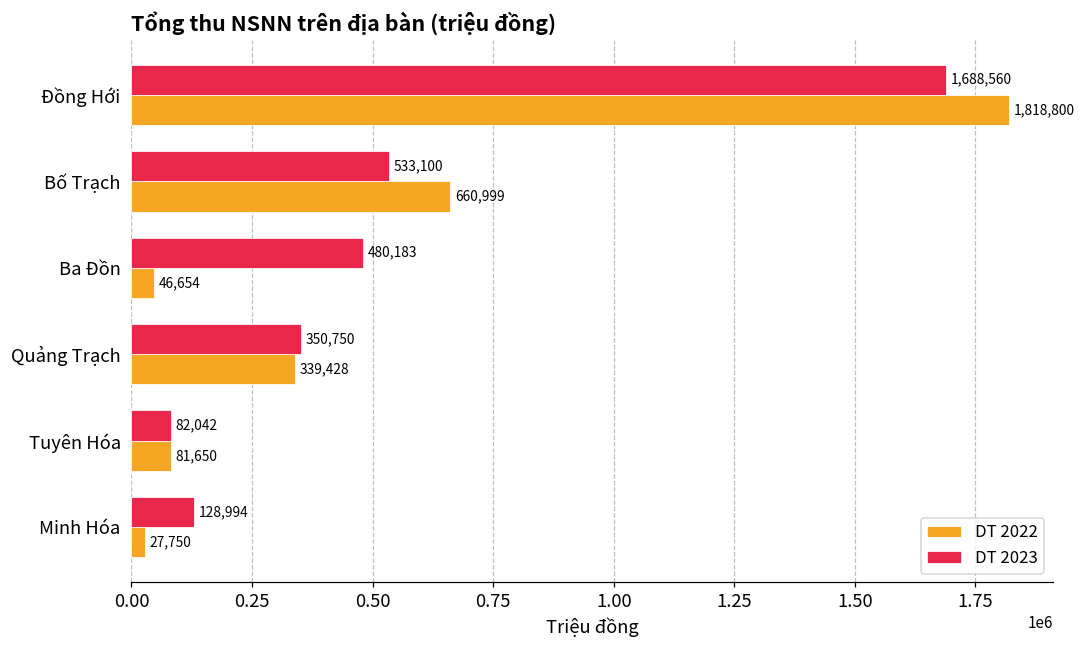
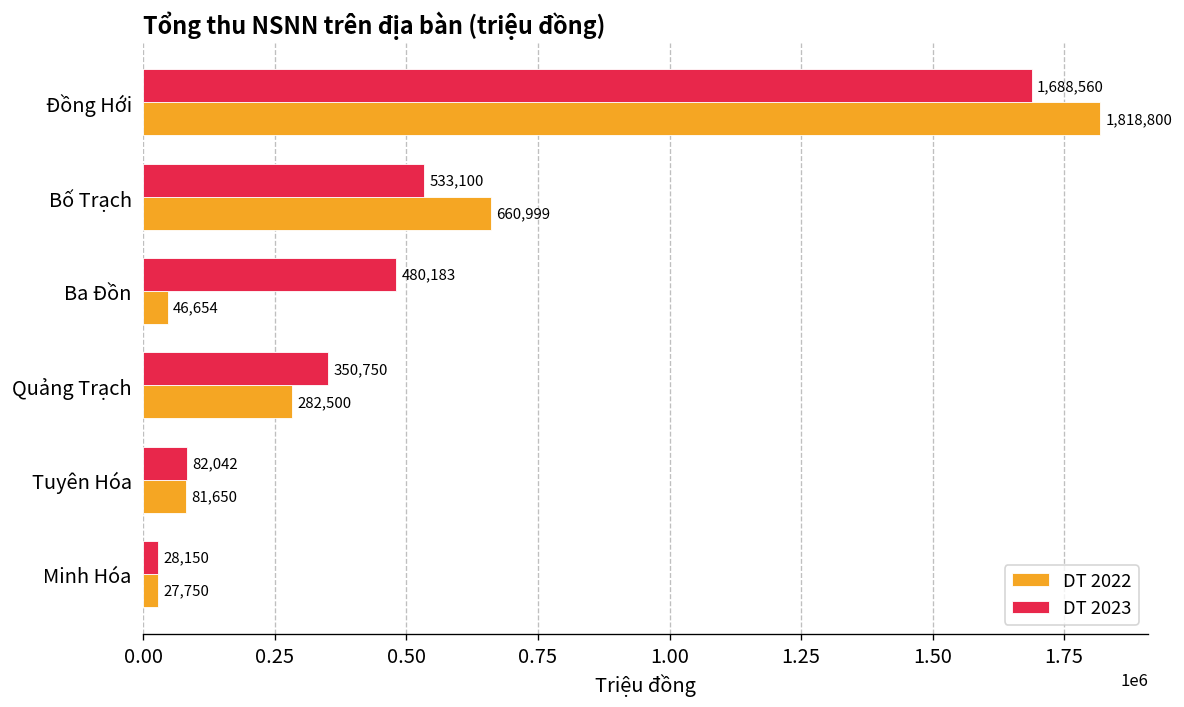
  {
    "DT 2022": {
      "Đồng Hới": "1,818,800",
      "Bố Trạch": "660,999",
      "Ba Đồn": "46,654",
-     "Quảng Trạch": "339,428",
+     "Quảng Trạch": "282,500",
      "Tuyên Hóa": "81,650",
      "Minh Hóa": "27,750"
    },
    "DT 2023": {
      "Đồng Hới": "1,688,560",
      "Bố Trạch": "533,100",
      "Ba Đồn": "480,183",
      "Quảng Trạch": "350,750",
      "Tuyên Hóa": "82,042",
-     "Minh Hóa": "128,994"
+     "Minh Hóa": "28,150"
    }
  }
